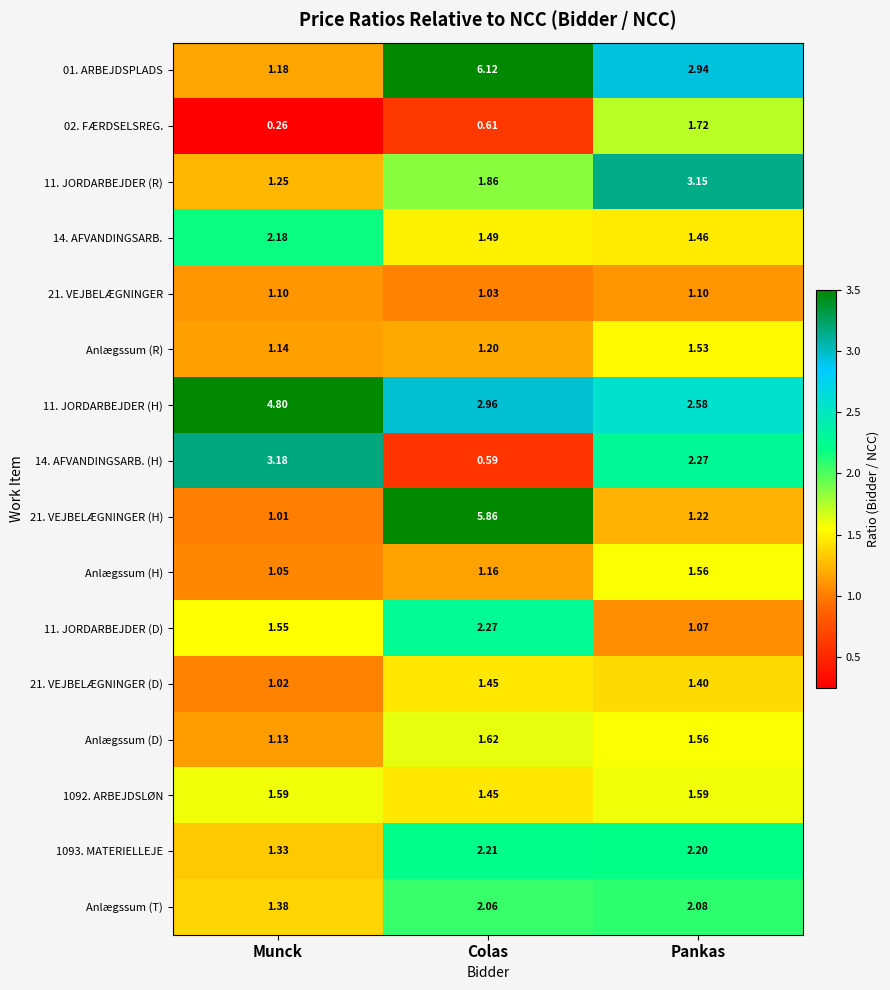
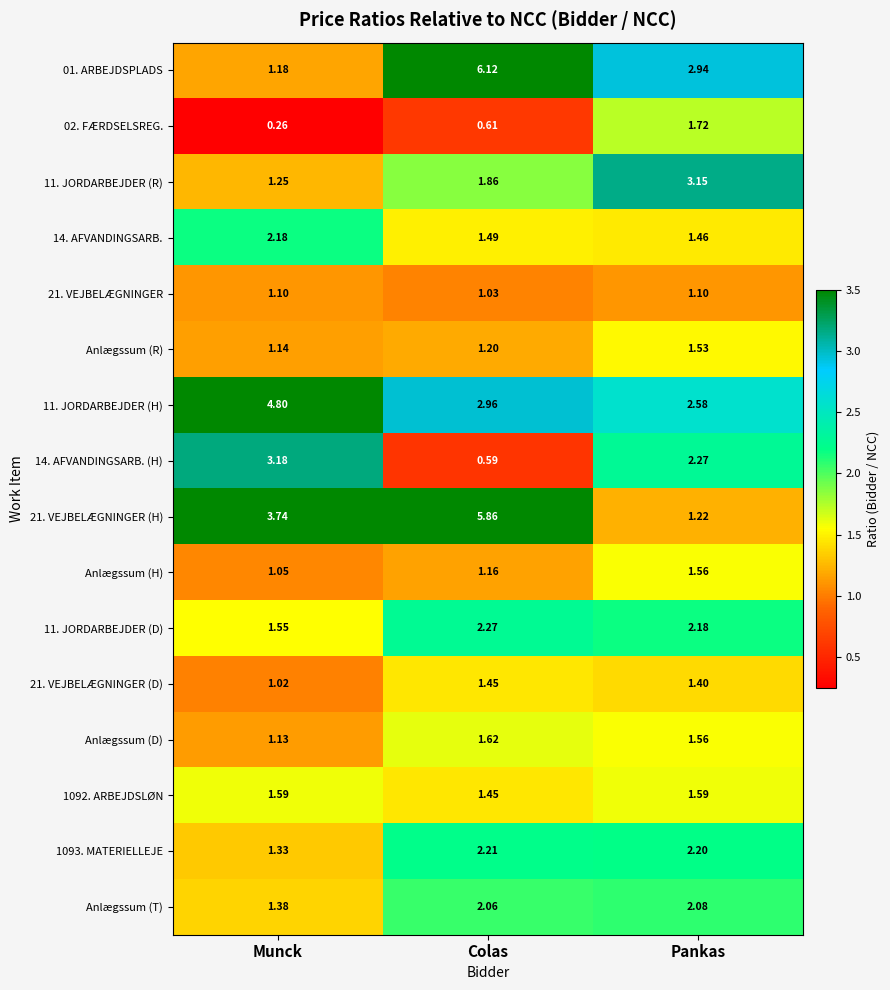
  {
    "01. ARBEJDSPLADS": {
      "Munck": 1.18,
      "Colas": 6.12,
      "Pankas": 2.94
    },
    "02. FÆRDSELSREG.": {
      "Munck": 0.26,
      "Colas": 0.61,
      "Pankas": 1.72
    },
    "11. JORDARBEJDER (R)": {
      "Munck": 1.25,
      "Colas": 1.86,
      "Pankas": 3.15
    },
    "14. AFVANDINGSARB.": {
      "Munck": 2.18,
      "Colas": 1.49,
      "Pankas": 1.46
    },
    "21. VEJBELÆGNINGER": {
      "Munck": 1.10,
      "Colas": 1.03,
      "Pankas": 1.10
    },
    "Anlægssum (R)": {
      "Munck": 1.14,
      "Colas": 1.20,
      "Pankas": 1.53
    },
    "11. JORDARBEJDER (H)": {
      "Munck": 4.80,
      "Colas": 2.96,
      "Pankas": 2.58
    },
    "14. AFVANDINGSARB. (H)": {
      "Munck": 3.18,
      "Colas": 0.59,
      "Pankas": 2.27
    },
    "21. VEJBELÆGNINGER (H)": {
-     "Munck": 1.01,
+     "Munck": 3.74,
      "Colas": 5.86,
      "Pankas": 1.22
    },
    "Anlægssum (H)": {
      "Munck": 1.05,
      "Colas": 1.16,
      "Pankas": 1.56
    },
    "11. JORDARBEJDER (D)": {
      "Munck": 1.55,
      "Colas": 2.27,
-     "Pankas": 1.07
+     "Pankas": 2.18
    },
    "21. VEJBELÆGNINGER (D)": {
      "Munck": 1.02,
      "Colas": 1.45,
      "Pankas": 1.40
    },
    "Anlægssum (D)": {
      "Munck": 1.13,
      "Colas": 1.62,
      "Pankas": 1.56
    },
    "1092. ARBEJDSLØN": {
      "Munck": 1.59,
      "Colas": 1.45,
      "Pankas": 1.59
    },
    "1093. MATERIELLEJE": {
      "Munck": 1.33,
      "Colas": 2.21,
      "Pankas": 2.20
    },
    "Anlægssum (T)": {
      "Munck": 1.38,
      "Colas": 2.06,
      "Pankas": 2.08
    }
  }
